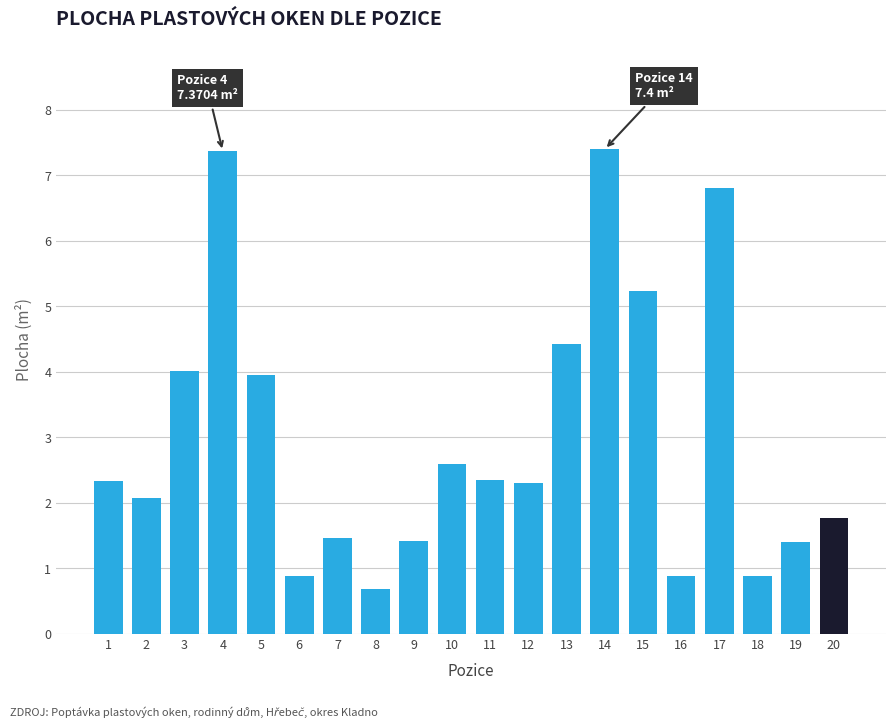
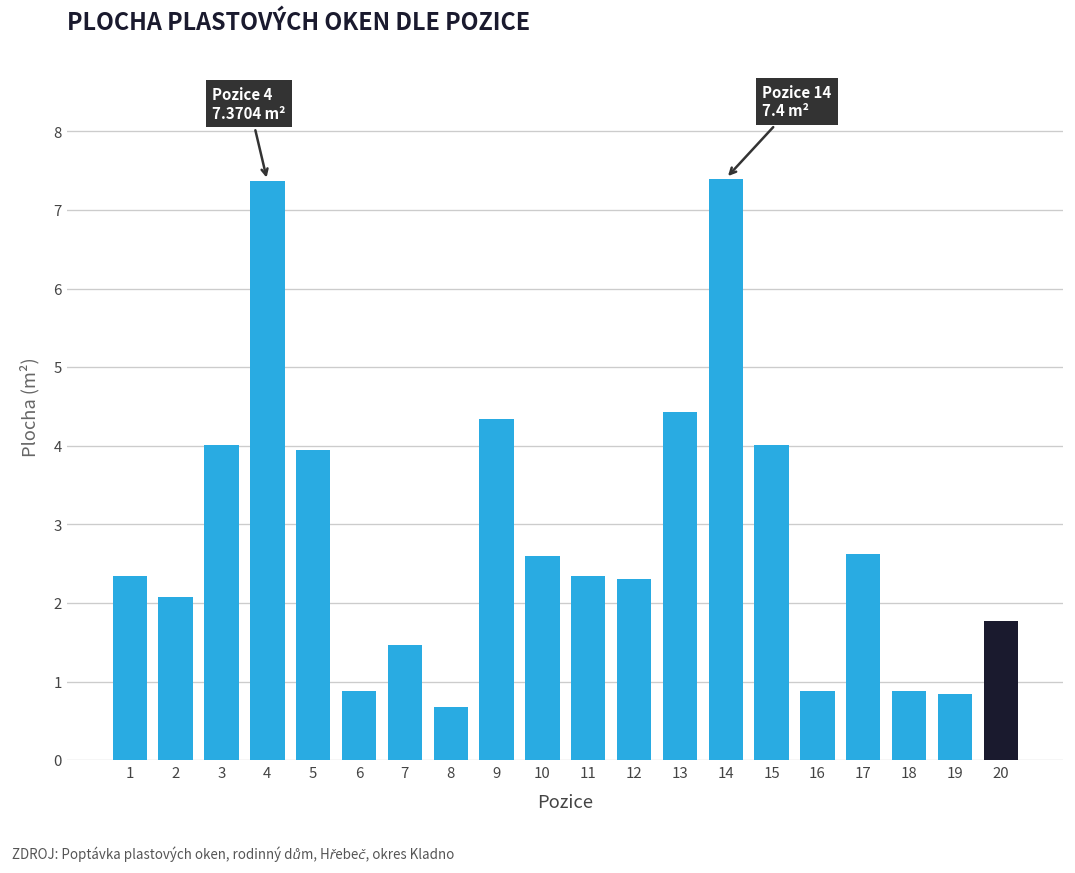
  {
    "1": 2.3,
    "2": 2.1,
    "3": 4.0,
    "4": 7.4,
    "5": 4.0,
    "6": 0.9,
    "7": 1.5,
    "8": 0.7,
-   "9": 1.4,
+   "9": 4.3,
    "10": 2.6,
    "11": 2.3,
    "12": 2.3,
    "13": 4.4,
    "14": 7.4,
-   "15": 5.2,
+   "15": 4.0,
    "16": 0.9,
-   "17": 6.8,
+   "17": 2.6,
    "18": 0.9,
-   "19": 1.4,
+   "19": 0.8,
    "20": 1.8
  }
